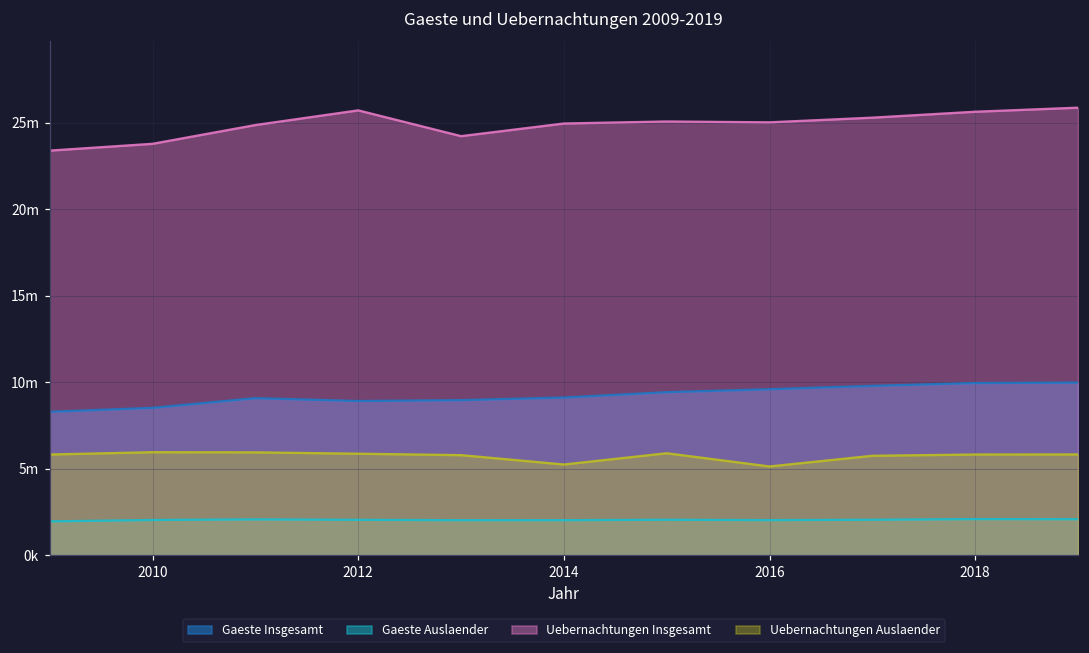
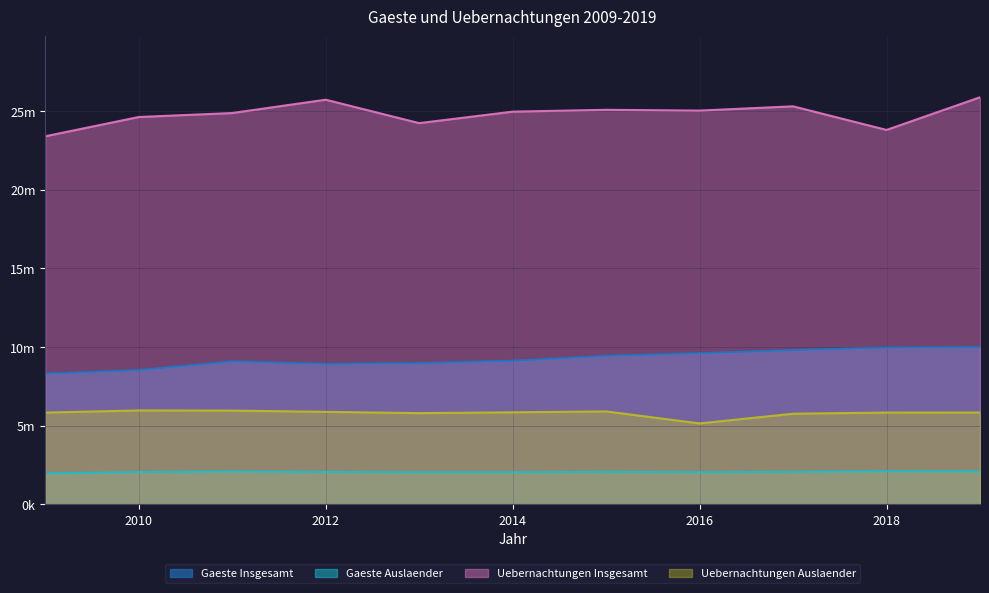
  {
    "Uebernachtungen Insgesamt": {
-     "2010": "23.8m",
+     "2010": "24.6m",
      "2012": "25.7m",
      "2014": "25.0m",
      "2016": "25.0m",
-     "2018": "25.6m"
+     "2018": "23.8m"
    },
    "Uebernachtungen Auslaender": {
      "2010": "6.0m",
      "2012": "5.9m",
-     "2014": "5.3m",
+     "2014": "5.8m",
      "2016": "5.1m",
      "2018": "5.8m"
    }
  }
